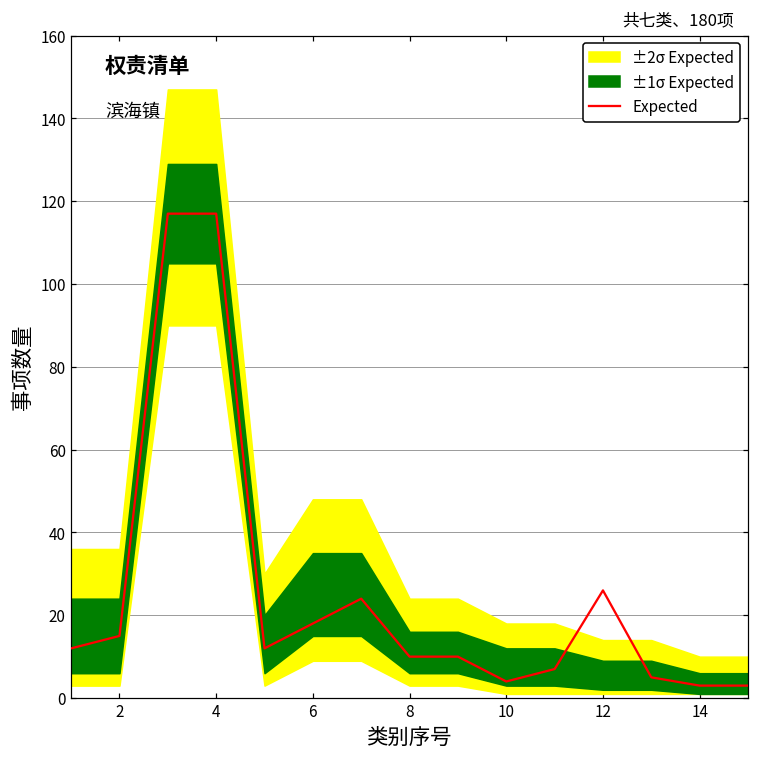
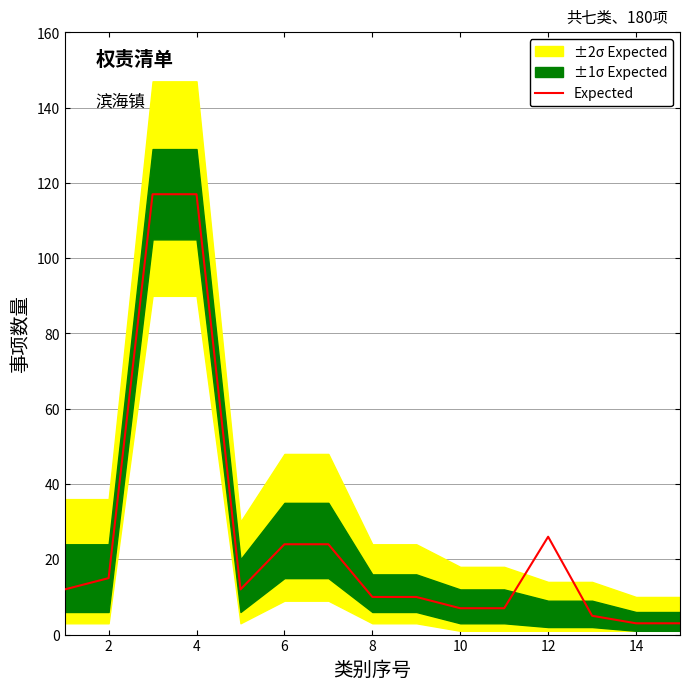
  {
    "Expected": {
      "2": 15,
      "4": 117,
-     "6": 18,
+     "6": 24,
      "8": 10,
-     "10": 4,
+     "10": 7,
      "12": 26,
      "14": 3
    }
  }
